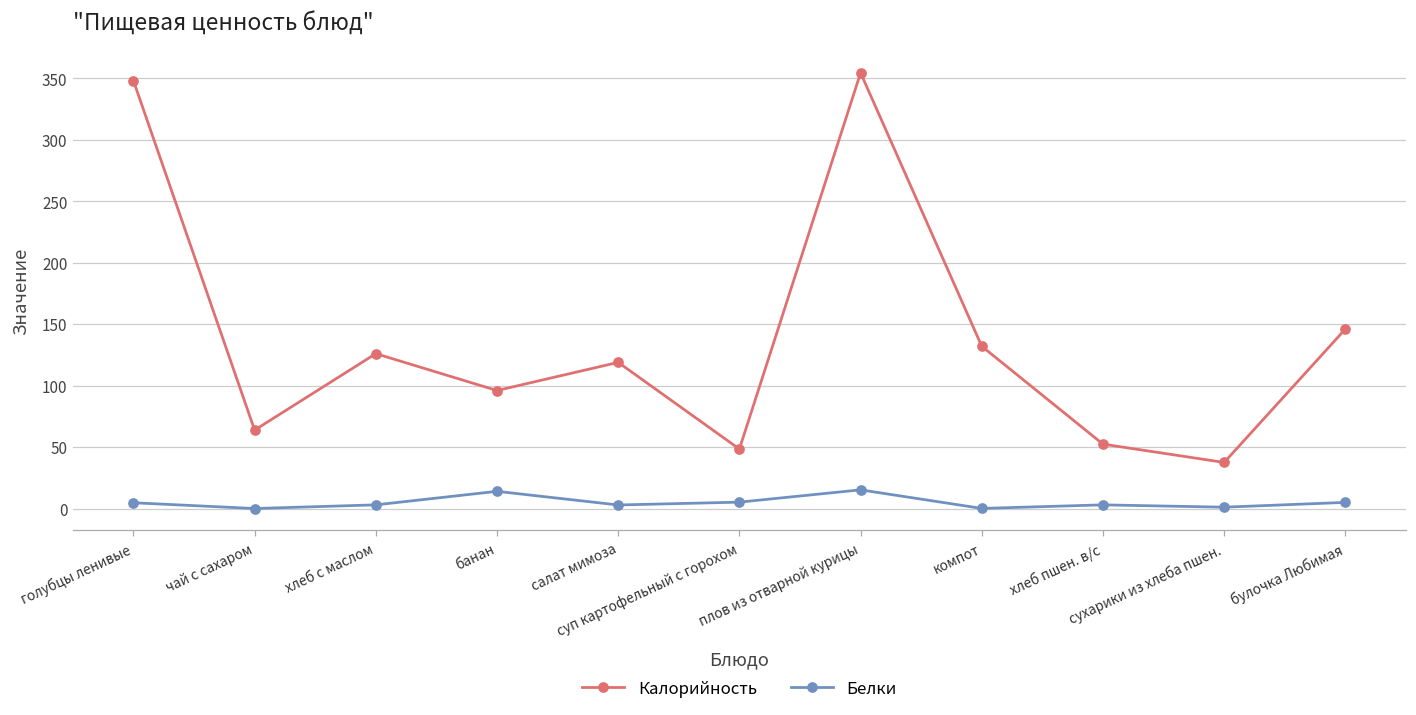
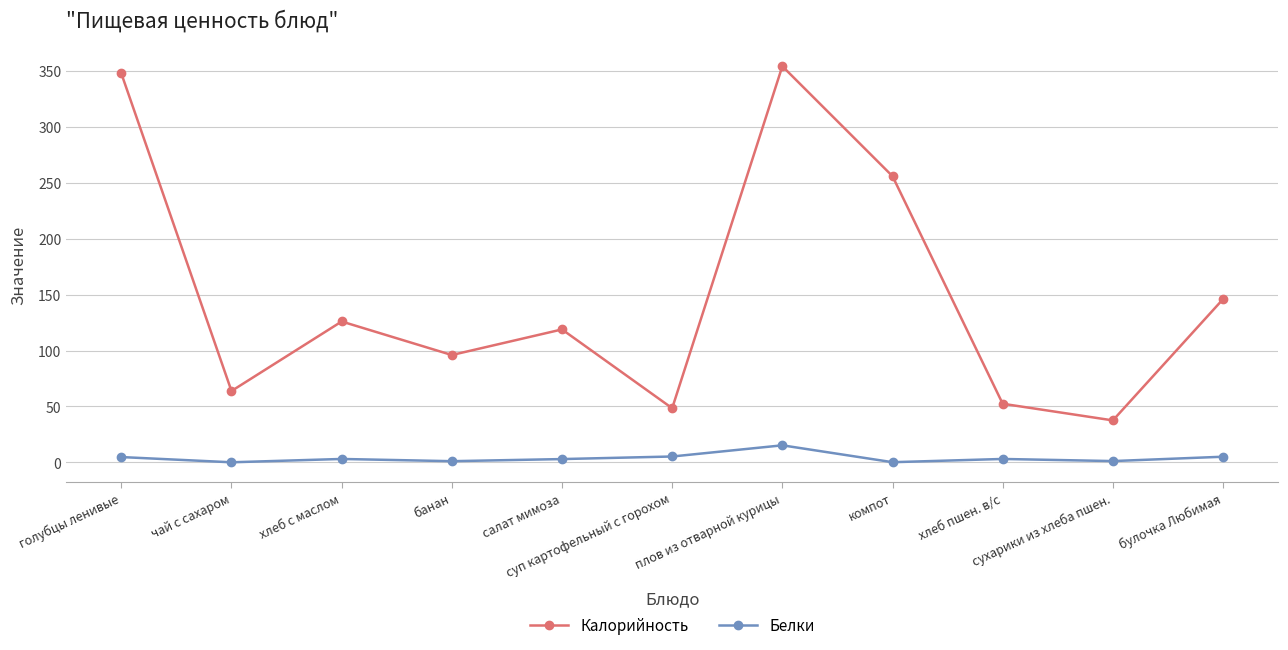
  {
    "Калорийность": {
      "голубцы ленивые": 348,
      "чай с сахаром": 64,
      "хлеб с маслом": 126,
      "банан": 96,
      "салат мимоза": 119,
      "суп картофельный с горохом": 48,
      "плов из отварной курицы": 354,
-     "компот": 132,
+     "компот": 256,
      "хлеб пшен. в/с": 52,
      "сухарики из хлеба пшен.": 38,
      "булочка Любимая": 146
    },
    "Белки": {
      "голубцы ленивые": 5,
      "чай с сахаром": 0,
      "хлеб с маслом": 3,
-     "банан": 14,
+     "банан": 1,
      "салат мимоза": 3,
      "суп картофельный с горохом": 5,
      "плов из отварной курицы": 15,
      "компот": 0,
      "хлеб пшен. в/с": 3,
      "сухарики из хлеба пшен.": 1,
      "булочка Любимая": 5
    }
  }
